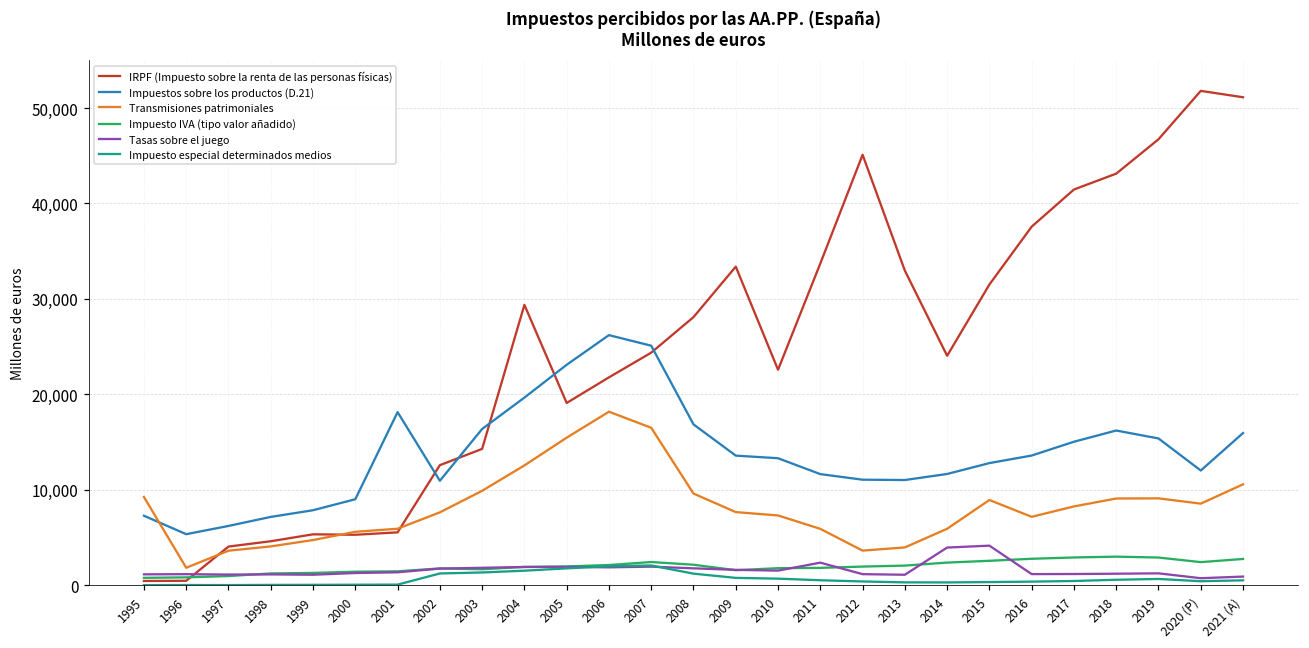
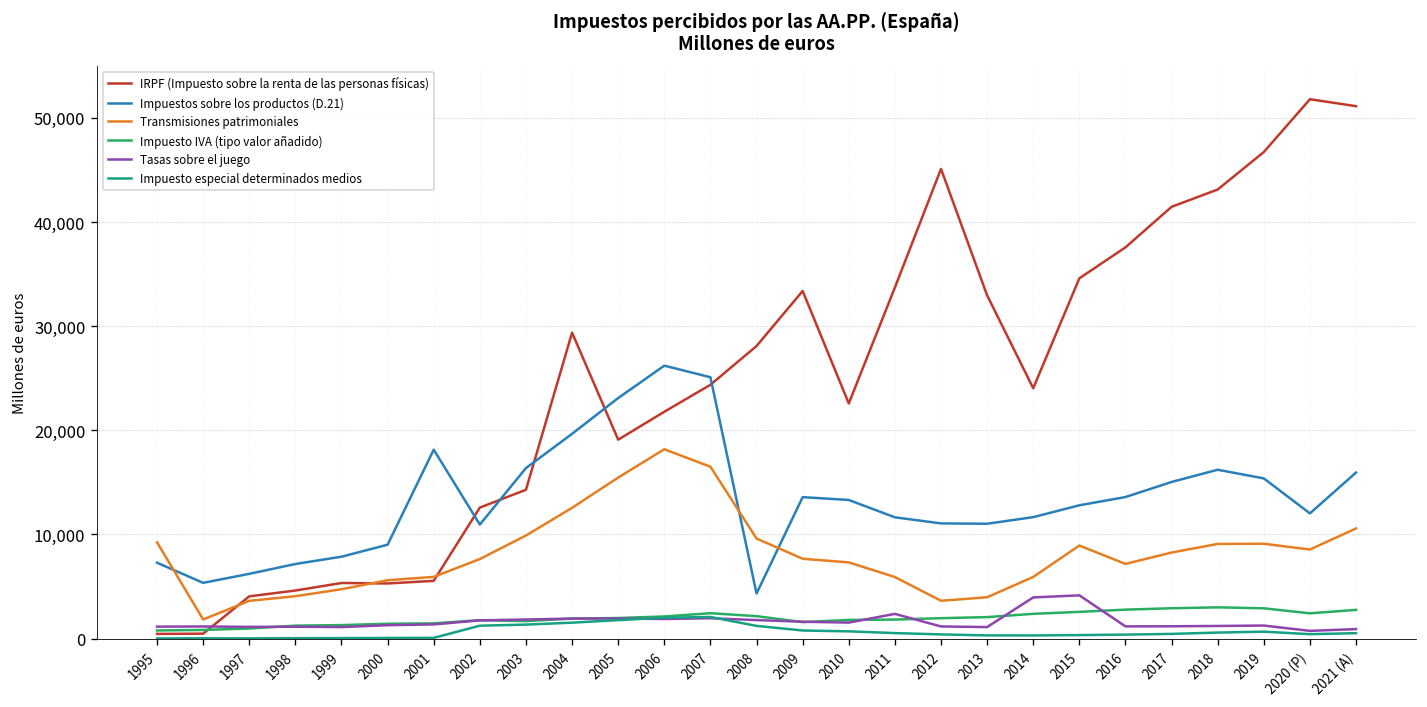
  {
    "IRPF (Impuesto sobre la renta de las personas físicas)": {
      "1995": "0",
      "1996": "0",
      "1997": "4,000",
      "1998": "5,000",
      "1999": "5,000",
      "2000": "5,000",
      "2001": "6,000",
      "2002": "13,000",
      "2003": "14,000",
      "2004": "29,000",
      "2005": "19,000",
      "2006": "22,000",
      "2007": "24,000",
      "2008": "28,000",
      "2009": "33,000",
      "2010": "23,000",
      "2011": "34,000",
      "2012": "45,000",
      "2013": "33,000",
      "2014": "24,000",
-     "2015": "32,000",
+     "2015": "35,000",
      "2016": "38,000",
      "2017": "41,000",
      "2018": "43,000",
      "2019": "47,000",
      "2020 (P)": "52,000",
      "2021 (A)": "51,000"
    },
    "Impuestos sobre los productos (D.21)": {
      "1995": "7,000",
      "1996": "5,000",
      "1997": "6,000",
      "1998": "7,000",
      "1999": "8,000",
      "2000": "9,000",
      "2001": "18,000",
      "2002": "11,000",
      "2003": "16,000",
      "2004": "20,000",
      "2005": "23,000",
      "2006": "26,000",
      "2007": "25,000",
-     "2008": "17,000",
+     "2008": "4,000",
      "2009": "14,000",
      "2010": "13,000",
      "2011": "12,000",
      "2012": "11,000",
      "2013": "11,000",
      "2014": "12,000",
      "2015": "13,000",
      "2016": "14,000",
      "2017": "15,000",
      "2018": "16,000",
      "2019": "15,000",
      "2020 (P)": "12,000",
      "2021 (A)": "16,000"
    },
    "Transmisiones patrimoniales": {
      "1995": "9,000",
      "1996": "2,000",
      "1997": "4,000",
      "1998": "4,000",
      "1999": "5,000",
      "2000": "6,000",
      "2001": "6,000",
      "2002": "8,000",
      "2003": "10,000",
      "2004": "13,000",
      "2005": "15,000",
      "2006": "18,000",
      "2007": "17,000",
      "2008": "10,000",
      "2009": "8,000",
      "2010": "7,000",
      "2011": "6,000",
      "2012": "4,000",
      "2013": "4,000",
      "2014": "6,000",
      "2015": "9,000",
      "2016": "7,000",
      "2017": "8,000",
      "2018": "9,000",
      "2019": "9,000",
      "2020 (P)": "9,000",
      "2021 (A)": "11,000"
    },
    "Tasas sobre el juego": {
      "1995": "1,000",
      "1996": "1,000",
      "2008": "2,000",
      "2011": "2,000",
      "2012": "1,000",
      "2013": "1,000",
      "2014": "4,000",
      "2015": "4,000",
      "2016": "1,000",
      "2017": "1,000",
      "2018": "1,000",
      "2019": "1,000",
      "2020 (P)": "1,000",
      "2021 (A)": "1,000"
    }
  }
